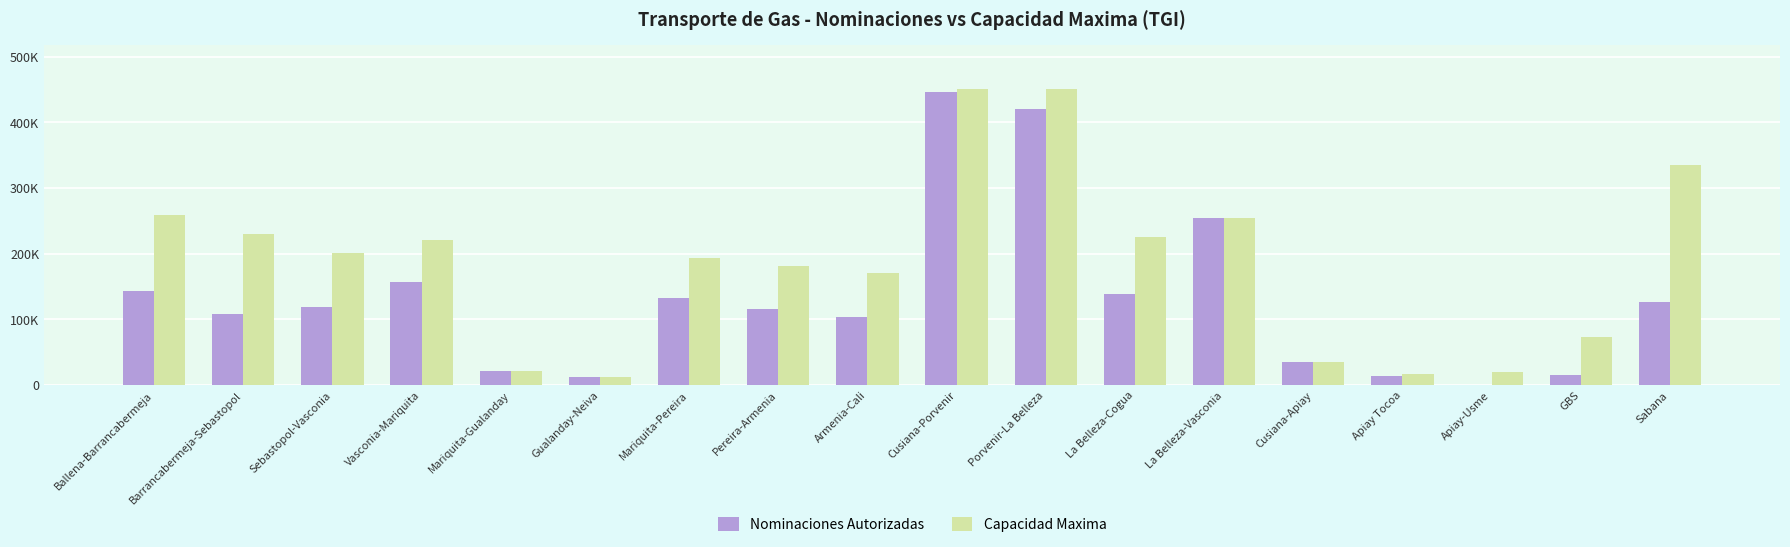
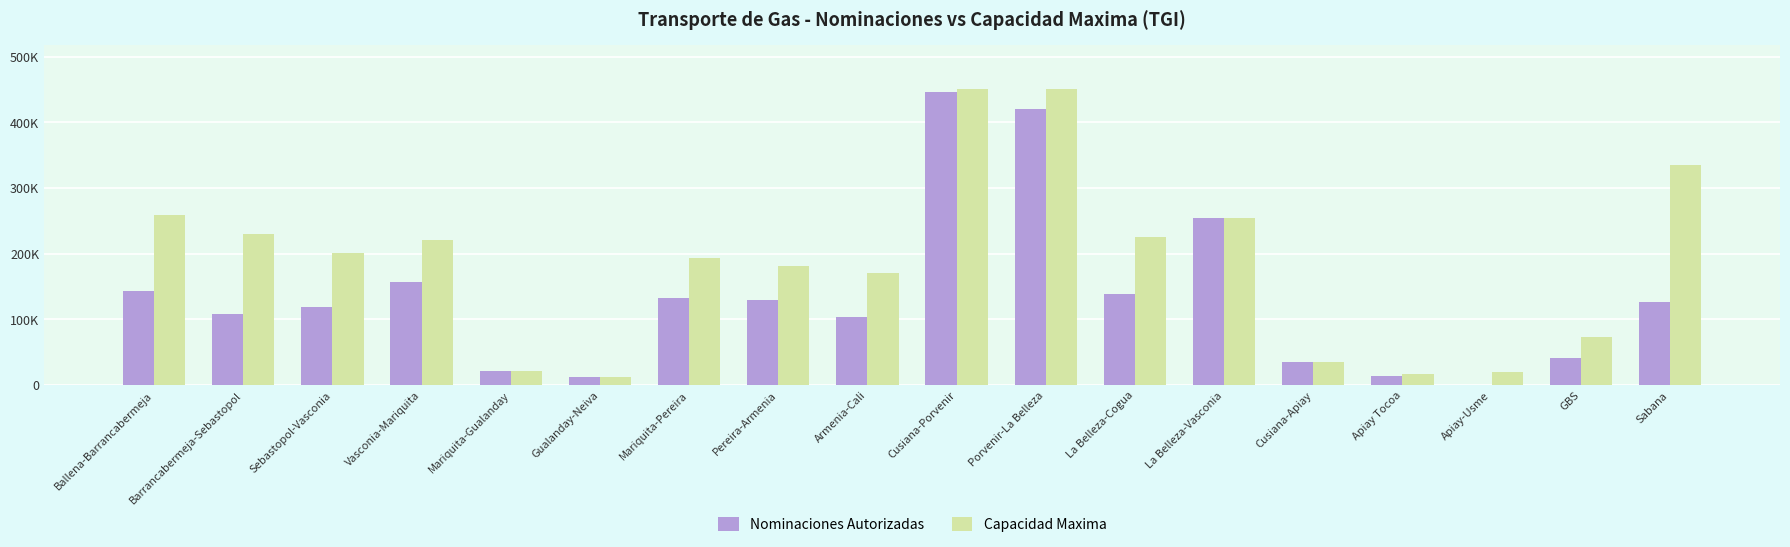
  {
    "Nominaciones Autorizadas": {
      "Ballena-Barrancabermeja": 140000,
      "Barrancabermeja-Sebastopol": 110000,
      "Sebastopol-Vasconia": 120000,
      "Vasconia-Mariquita": 160000,
      "Mariquita-Gualanday": 20000,
      "Gualanday-Neiva": 10000,
      "Mariquita-Pereira": 130000,
-     "Pereira-Armenia": 120000,
+     "Pereira-Armenia": 130000,
      "Armenia-Cali": 100000,
      "Cusiana-Porvenir": 450000,
      "Porvenir-La Belleza": 420000,
      "La Belleza-Cogua": 140000,
      "La Belleza-Vasconia": 250000,
      "Cusiana-Apiay": 30000,
      "Apiay Tocoa": 10000,
-     "GBS": 10000,
+     "GBS": 40000,
      "Sabana": 130000
    },
    "Capacidad Maxima": {
      "Ballena-Barrancabermeja": 260000,
      "Barrancabermeja-Sebastopol": 230000,
      "Sebastopol-Vasconia": 200000,
      "Vasconia-Mariquita": 220000,
      "Mariquita-Gualanday": 20000,
      "Gualanday-Neiva": 10000,
      "Mariquita-Pereira": 190000,
      "Pereira-Armenia": 180000,
      "Armenia-Cali": 170000,
      "Cusiana-Porvenir": 450000,
      "Porvenir-La Belleza": 450000,
      "La Belleza-Cogua": 230000,
      "La Belleza-Vasconia": 250000,
      "Cusiana-Apiay": 30000,
      "Apiay Tocoa": 20000,
      "Apiay-Usme": 20000,
      "GBS": 70000,
      "Sabana": 340000
    }
  }
